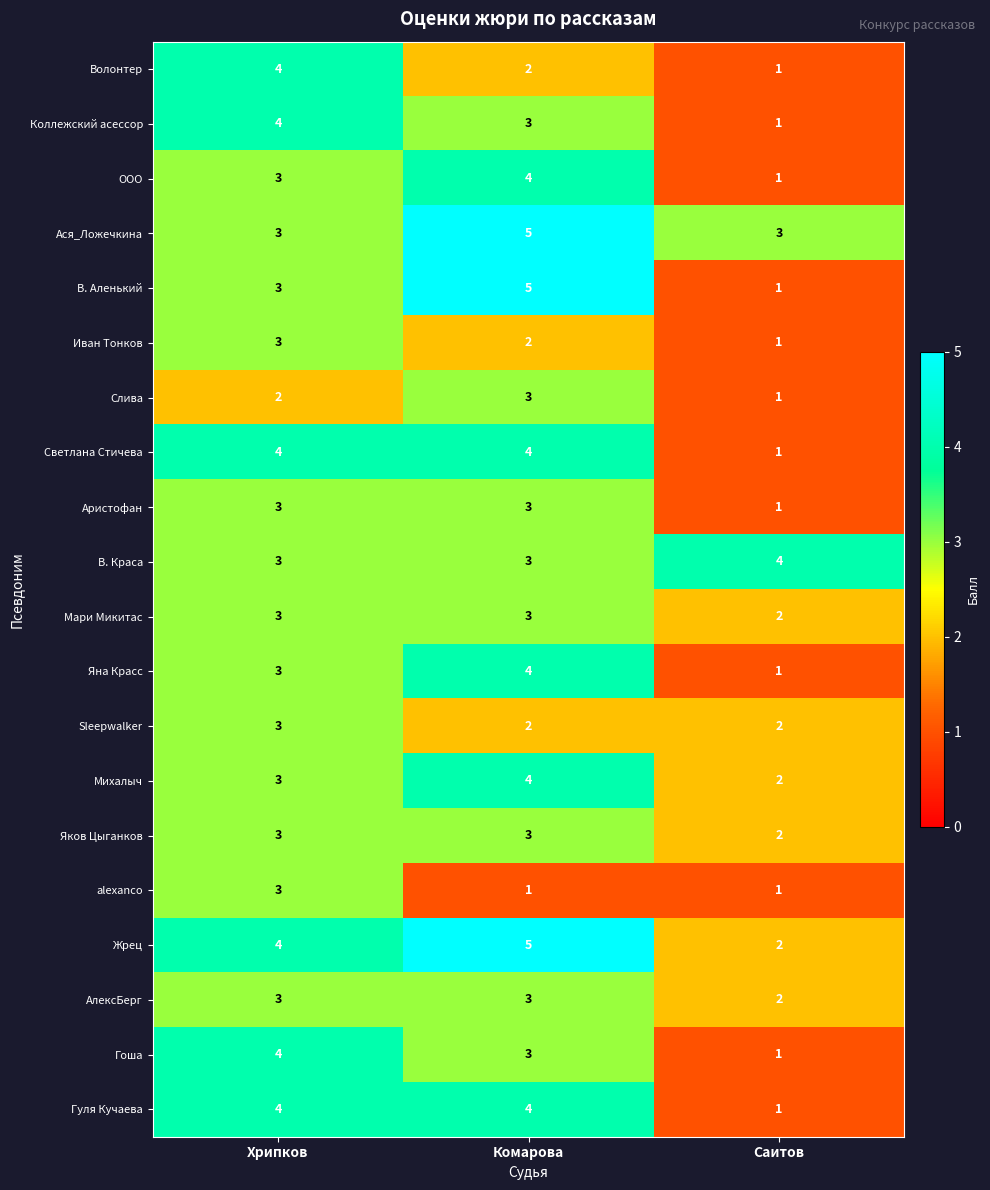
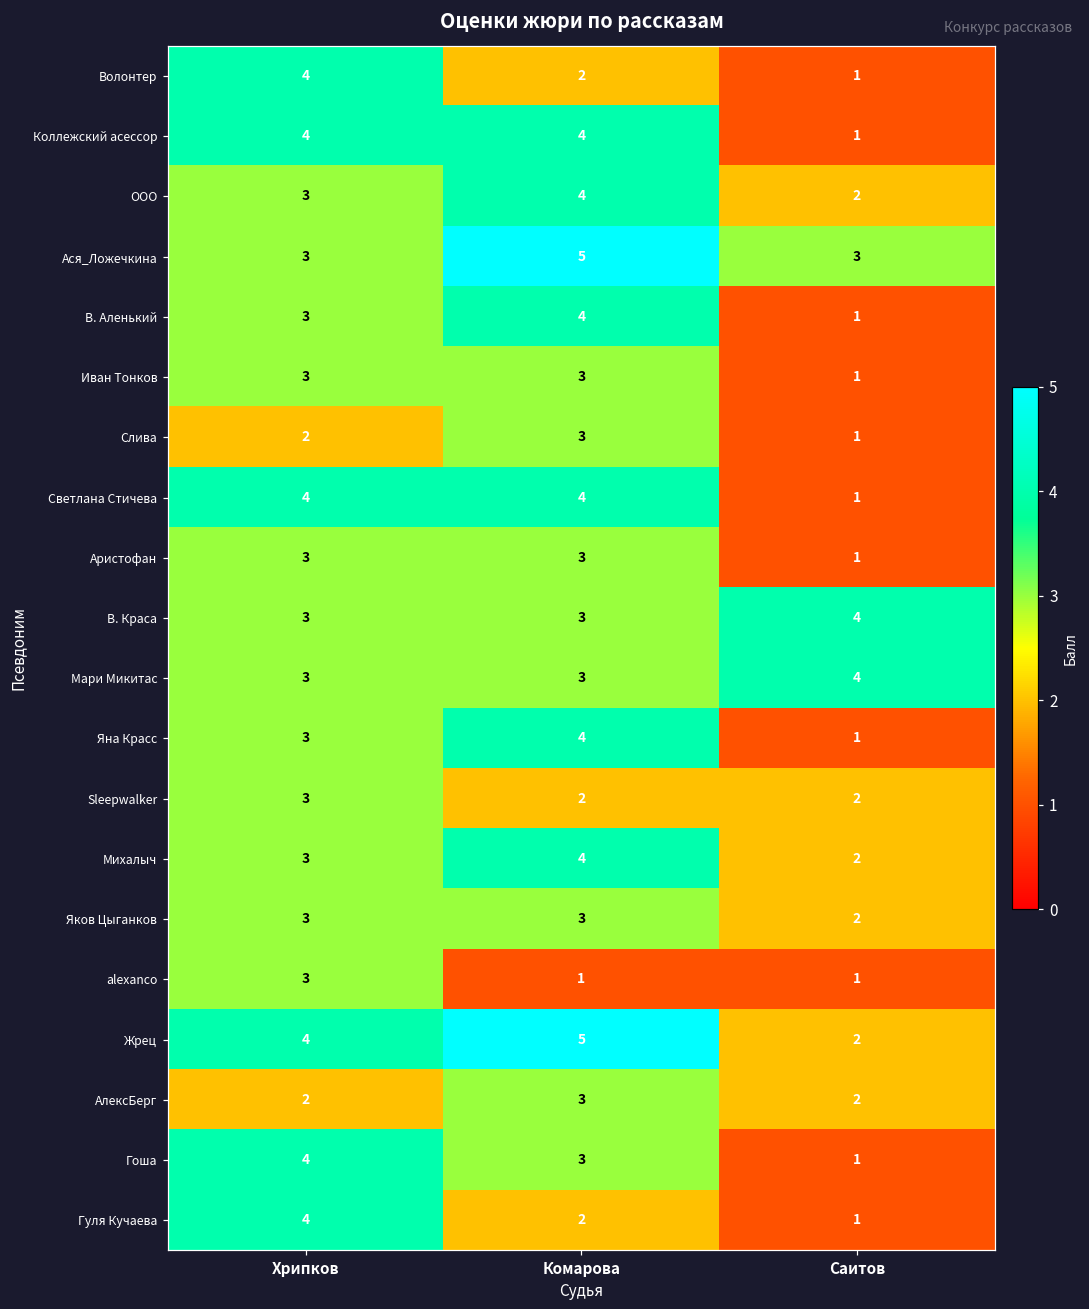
  {
    "Волонтер": {
      "Хрипков": 4,
      "Комарова": 2,
      "Саитов": 1
    },
    "Коллежский асессор": {
      "Хрипков": 4,
-     "Комарова": 3,
+     "Комарова": 4,
      "Саитов": 1
    },
    "ООО": {
      "Хрипков": 3,
      "Комарова": 4,
-     "Саитов": 1
+     "Саитов": 2
    },
    "Ася_Ложечкина": {
      "Хрипков": 3,
      "Комарова": 5,
      "Саитов": 3
    },
    "В. Аленький": {
      "Хрипков": 3,
-     "Комарова": 5,
+     "Комарова": 4,
      "Саитов": 1
    },
    "Иван Тонков": {
      "Хрипков": 3,
-     "Комарова": 2,
+     "Комарова": 3,
      "Саитов": 1
    },
    "Слива": {
      "Хрипков": 2,
      "Комарова": 3,
      "Саитов": 1
    },
    "Светлана Стичева": {
      "Хрипков": 4,
      "Комарова": 4,
      "Саитов": 1
    },
    "Аристофан": {
      "Хрипков": 3,
      "Комарова": 3,
      "Саитов": 1
    },
    "В. Краса": {
      "Хрипков": 3,
      "Комарова": 3,
      "Саитов": 4
    },
    "Мари Микитас": {
      "Хрипков": 3,
      "Комарова": 3,
-     "Саитов": 2
+     "Саитов": 4
    },
    "Яна Красс": {
      "Хрипков": 3,
      "Комарова": 4,
      "Саитов": 1
    },
    "Sleepwalker": {
      "Хрипков": 3,
      "Комарова": 2,
      "Саитов": 2
    },
    "Михалыч": {
      "Хрипков": 3,
      "Комарова": 4,
      "Саитов": 2
    },
    "Яков Цыганков": {
      "Хрипков": 3,
      "Комарова": 3,
      "Саитов": 2
    },
    "alexanco": {
      "Хрипков": 3,
      "Комарова": 1,
      "Саитов": 1
    },
    "Жрец": {
      "Хрипков": 4,
      "Комарова": 5,
      "Саитов": 2
    },
    "АлексБерг": {
-     "Хрипков": 3,
+     "Хрипков": 2,
      "Комарова": 3,
      "Саитов": 2
    },
    "Гоша": {
      "Хрипков": 4,
      "Комарова": 3,
      "Саитов": 1
    },
    "Гуля Кучаева": {
      "Хрипков": 4,
-     "Комарова": 4,
+     "Комарова": 2,
      "Саитов": 1
    }
  }
